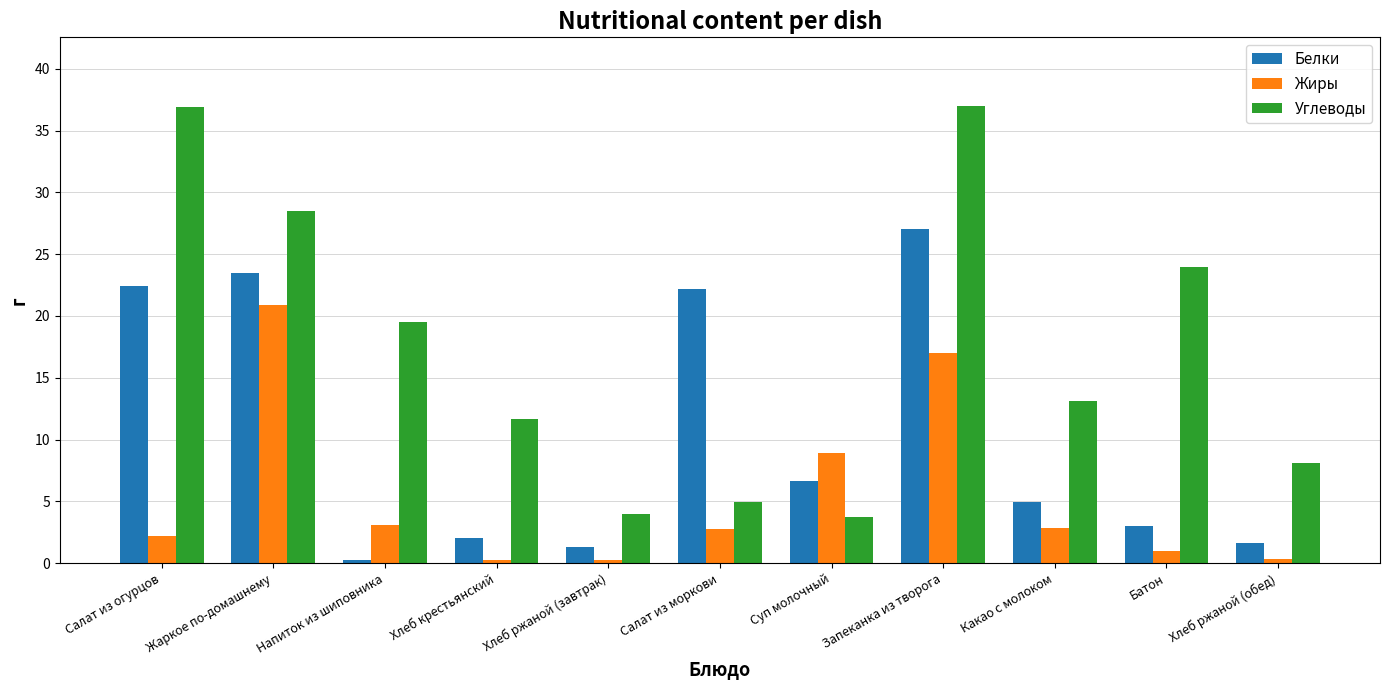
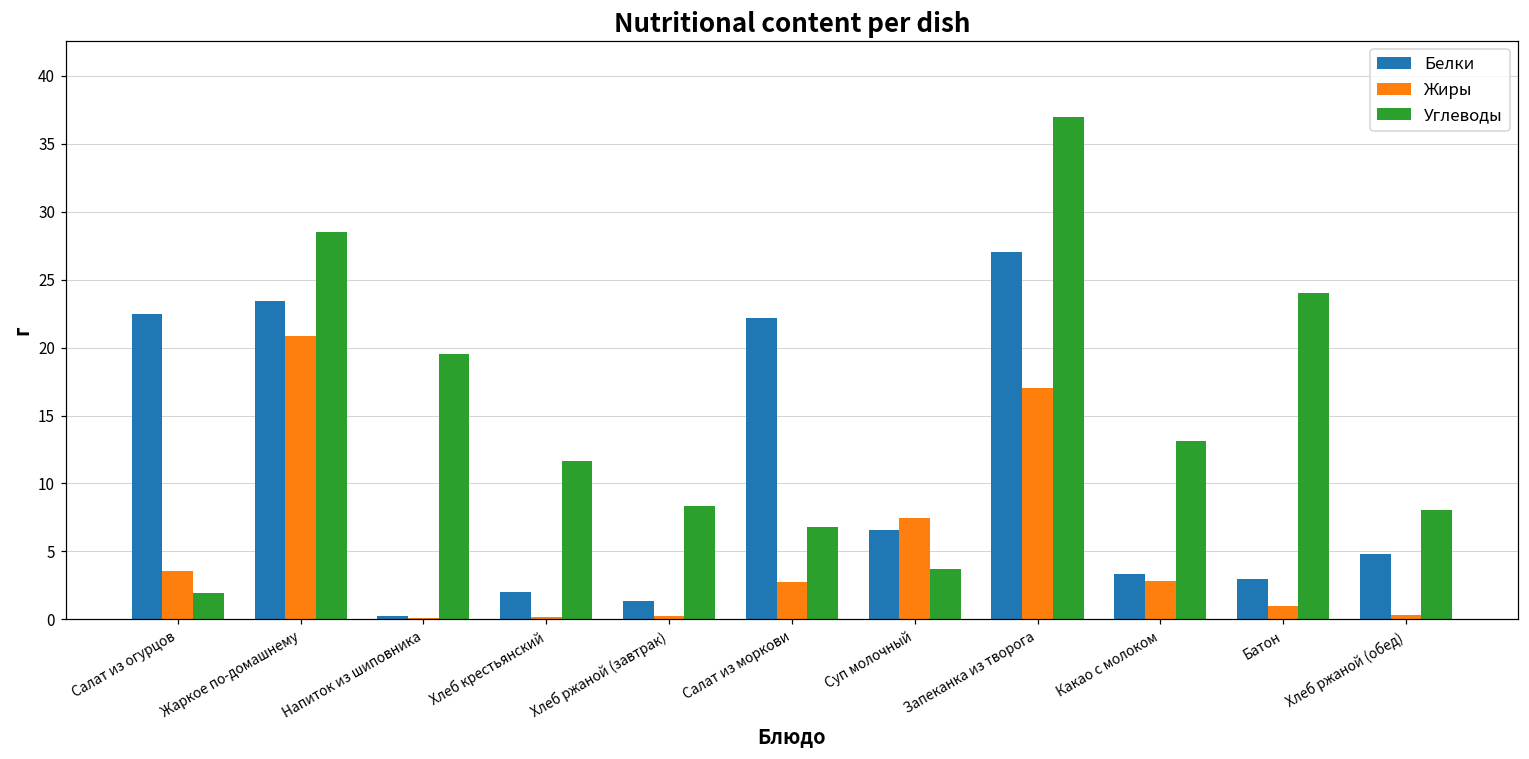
  {
    "Белки": {
      "Салат из огурцов": 22.5,
      "Жаркое по-домашнему": 23.4,
      "Напиток из шиповника": 0.2,
      "Хлеб крестьянский": 2.0,
      "Хлеб ржаной (завтрак)": 1.3,
      "Салат из моркови": 22.2,
      "Суп молочный": 6.6,
      "Запеканка из творога": 27.0,
-     "Какао с молоком": 4.9,
+     "Какао с молоком": 3.4,
      "Батон": 3.0,
-     "Хлеб ржаной (обед)": 1.7
+     "Хлеб ржаной (обед)": 4.8
    },
    "Жиры": {
-     "Салат из огурцов": 2.2,
+     "Салат из огурцов": 3.6,
      "Жаркое по-домашнему": 20.9,
-     "Напиток из шиповника": 3.1,
+     "Напиток из шиповника": 0.1,
      "Хлеб крестьянский": 0.2,
      "Хлеб ржаной (завтрак)": 0.2,
      "Салат из моркови": 2.7,
-     "Суп молочный": 8.9,
+     "Суп молочный": 7.5,
      "Запеканка из творога": 17.0,
      "Какао с молоком": 2.8,
      "Батон": 1.0,
      "Хлеб ржаной (обед)": 0.3
    },
    "Углеводы": {
-     "Салат из огурцов": 36.9,
+     "Салат из огурцов": 1.9,
      "Жаркое по-домашнему": 28.5,
      "Напиток из шиповника": 19.5,
      "Хлеб крестьянский": 11.7,
-     "Хлеб ржаной (завтрак)": 4.0,
-     "Салат из моркови": 5.0,
+     "Хлеб ржаной (завтрак)": 8.3,
+     "Салат из моркови": 6.8,
      "Суп молочный": 3.7,
      "Запеканка из творога": 37.0,
      "Какао с молоком": 13.1,
      "Батон": 24.0,
      "Хлеб ржаной (обед)": 8.1
    }
  }
